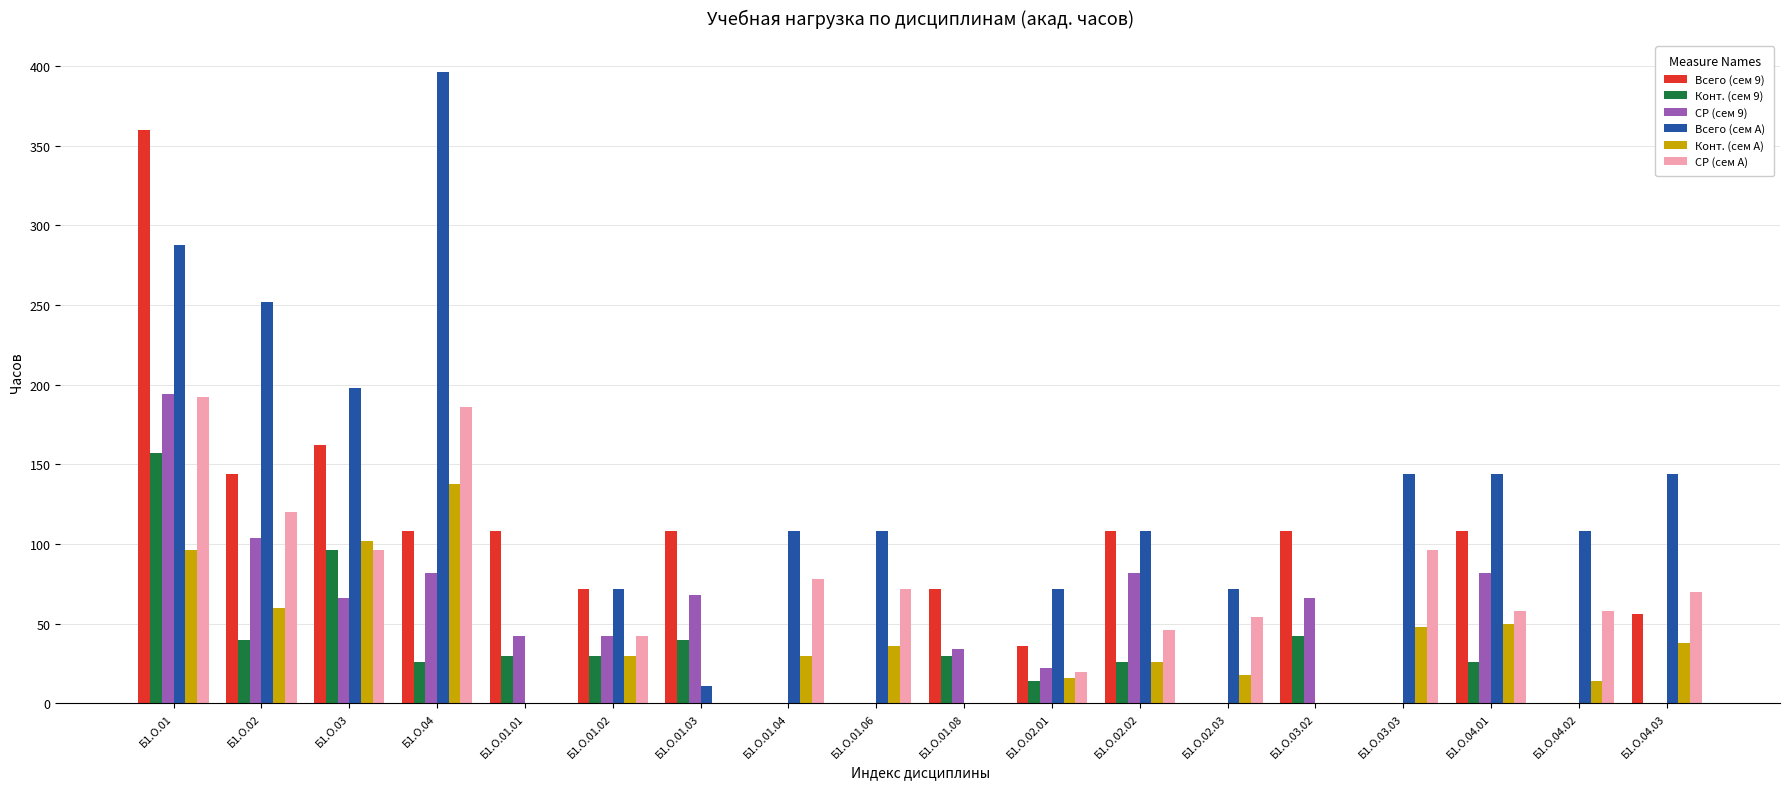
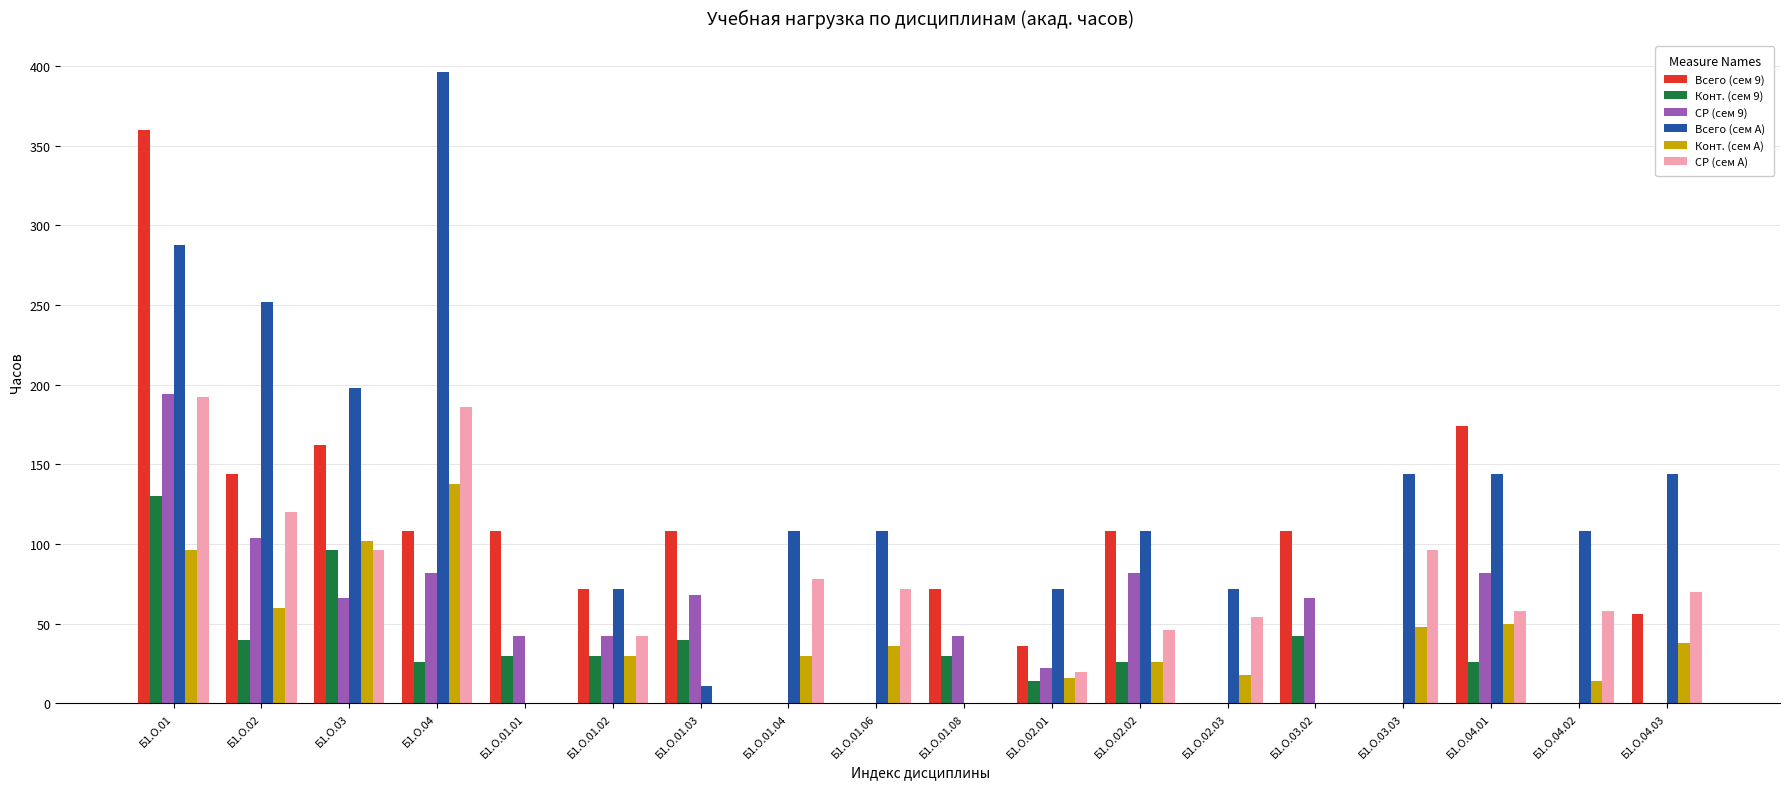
  {
    "Всего (сем 9)": {
      "Б1.О.01": 360,
      "Б1.О.02": 144,
      "Б1.О.03": 162,
      "Б1.О.04": 108,
      "Б1.О.01.01": 108,
      "Б1.О.01.02": 72,
      "Б1.О.01.03": 108,
      "Б1.О.01.04": 0,
      "Б1.О.01.06": 0,
      "Б1.О.01.08": 72,
      "Б1.О.02.01": 36,
      "Б1.О.02.02": 108,
      "Б1.О.02.03": 0,
      "Б1.О.03.02": 108,
      "Б1.О.03.03": 0,
-     "Б1.О.04.01": 108,
+     "Б1.О.04.01": 174,
      "Б1.О.04.02": 0,
      "Б1.О.04.03": 56
    },
    "Конт. (сем 9)": {
-     "Б1.О.01": 157,
+     "Б1.О.01": 130,
      "Б1.О.02": 40,
      "Б1.О.03": 96,
      "Б1.О.04": 26,
      "Б1.О.01.01": 30,
      "Б1.О.01.02": 30,
      "Б1.О.01.03": 40,
      "Б1.О.01.04": 0,
      "Б1.О.01.06": 0,
      "Б1.О.01.08": 30,
      "Б1.О.02.01": 14,
      "Б1.О.02.02": 26,
      "Б1.О.02.03": 0,
      "Б1.О.03.02": 42,
      "Б1.О.03.03": 0,
      "Б1.О.04.01": 26,
      "Б1.О.04.02": 0,
      "Б1.О.04.03": 0
    },
    "СР (сем 9)": {
      "Б1.О.01": 194,
      "Б1.О.02": 104,
      "Б1.О.03": 66,
      "Б1.О.04": 82,
      "Б1.О.01.01": 42,
      "Б1.О.01.02": 42,
      "Б1.О.01.03": 68,
      "Б1.О.01.04": 0,
      "Б1.О.01.06": 0,
-     "Б1.О.01.08": 34,
+     "Б1.О.01.08": 42,
      "Б1.О.02.01": 22,
      "Б1.О.02.02": 82,
      "Б1.О.02.03": 0,
      "Б1.О.03.02": 66,
      "Б1.О.03.03": 0,
      "Б1.О.04.01": 82,
      "Б1.О.04.02": 0,
      "Б1.О.04.03": 0
    },
    "Всего (сем A)": {
      "Б1.О.01": 288,
      "Б1.О.02": 252,
      "Б1.О.03": 198,
      "Б1.О.04": 396,
      "Б1.О.01.01": 0,
      "Б1.О.01.02": 72,
      "Б1.О.01.03": 11,
      "Б1.О.01.04": 108,
      "Б1.О.01.06": 108,
      "Б1.О.01.08": 0,
      "Б1.О.02.01": 72,
      "Б1.О.02.02": 108,
      "Б1.О.02.03": 72,
      "Б1.О.03.02": 0,
      "Б1.О.03.03": 144,
      "Б1.О.04.01": 144,
      "Б1.О.04.02": 108,
      "Б1.О.04.03": 144
    },
    "Конт. (сем A)": {
      "Б1.О.01": 96,
      "Б1.О.02": 60,
      "Б1.О.03": 102,
      "Б1.О.04": 138,
      "Б1.О.01.01": 0,
      "Б1.О.01.02": 30,
      "Б1.О.01.03": 0,
      "Б1.О.01.04": 30,
      "Б1.О.01.06": 36,
      "Б1.О.01.08": 0,
      "Б1.О.02.01": 16,
      "Б1.О.02.02": 26,
      "Б1.О.02.03": 18,
      "Б1.О.03.02": 0,
      "Б1.О.03.03": 48,
      "Б1.О.04.01": 50,
      "Б1.О.04.02": 14,
      "Б1.О.04.03": 38
    },
    "СР (сем A)": {
      "Б1.О.01": 192,
      "Б1.О.02": 120,
      "Б1.О.03": 96,
      "Б1.О.04": 186,
      "Б1.О.01.01": 0,
      "Б1.О.01.02": 42,
      "Б1.О.01.03": 0,
      "Б1.О.01.04": 78,
      "Б1.О.01.06": 72,
      "Б1.О.01.08": 0,
      "Б1.О.02.01": 20,
      "Б1.О.02.02": 46,
      "Б1.О.02.03": 54,
      "Б1.О.03.02": 0,
      "Б1.О.03.03": 96,
      "Б1.О.04.01": 58,
      "Б1.О.04.02": 58,
      "Б1.О.04.03": 70
    }
  }
